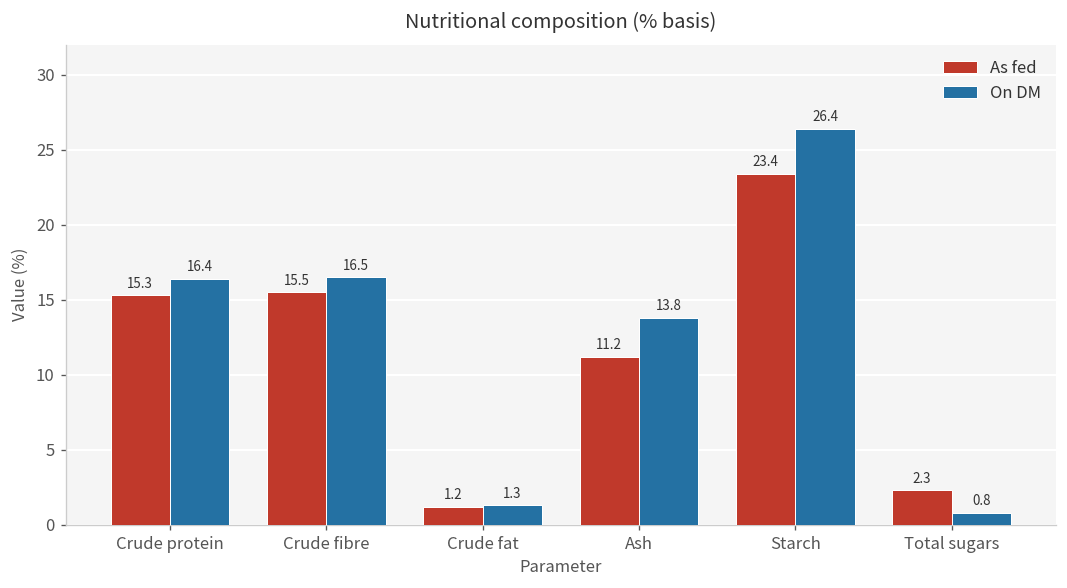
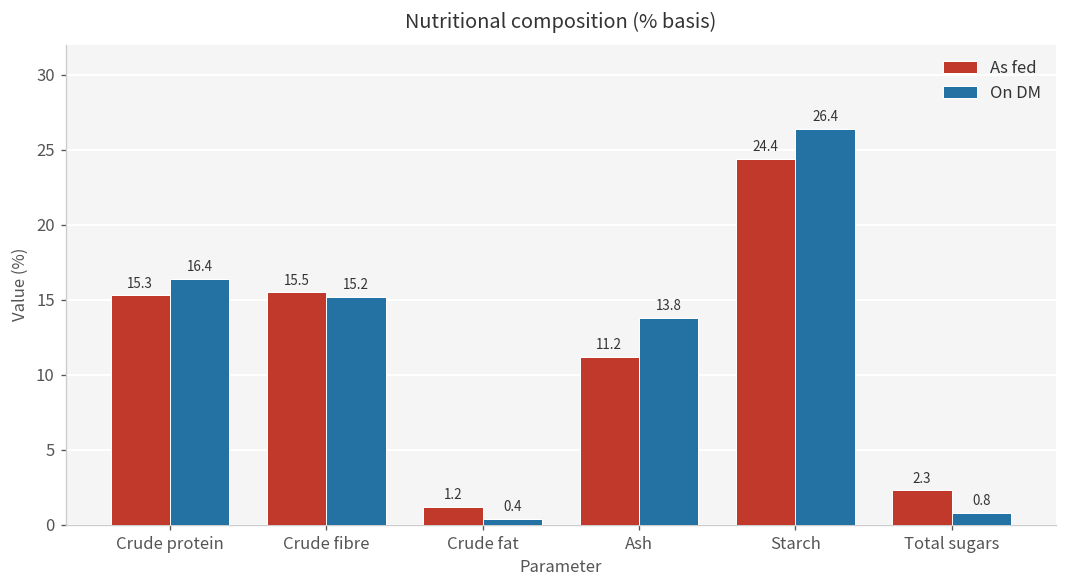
  {
    "As fed": {
      "Crude protein": 15.3,
      "Crude fibre": 15.5,
      "Crude fat": 1.2,
      "Ash": 11.2,
-     "Starch": 23.4,
+     "Starch": 24.4,
      "Total sugars": 2.3
    },
    "On DM": {
      "Crude protein": 16.4,
-     "Crude fibre": 16.5,
-     "Crude fat": 1.3,
+     "Crude fibre": 15.2,
+     "Crude fat": 0.4,
      "Ash": 13.8,
      "Starch": 26.4,
      "Total sugars": 0.8
    }
  }
